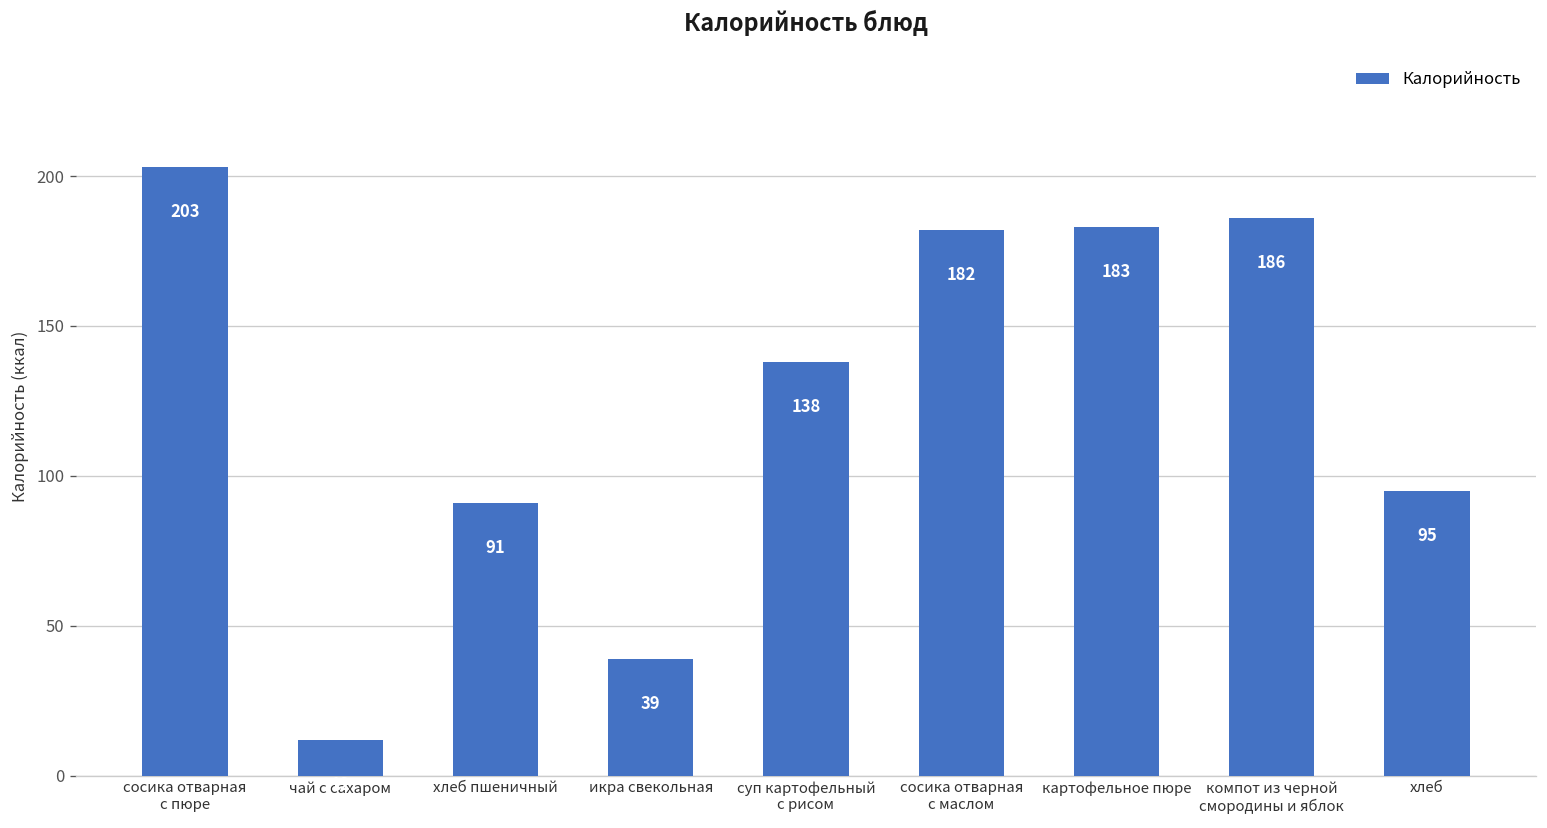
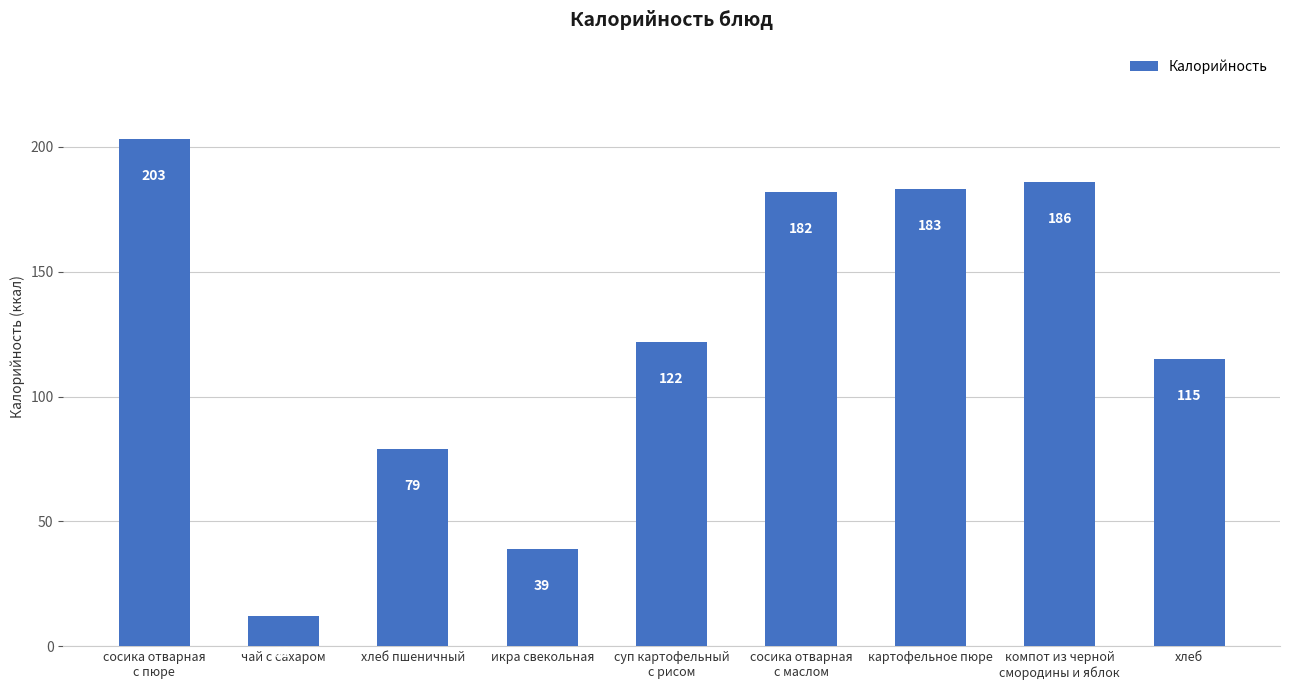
  {
    "сосика отварная с пюре": 203,
-   "хлеб пшеничный": 91,
+   "хлеб пшеничный": 79,
    "икра свекольная": 39,
-   "суп картофельный с рисом": 138,
+   "суп картофельный с рисом": 122,
    "сосика отварная с маслом": 182,
    "картофельное пюре": 183,
    "компот из черной смородины и яблок": 186,
-   "хлеб": 95
+   "хлеб": 115
  }
